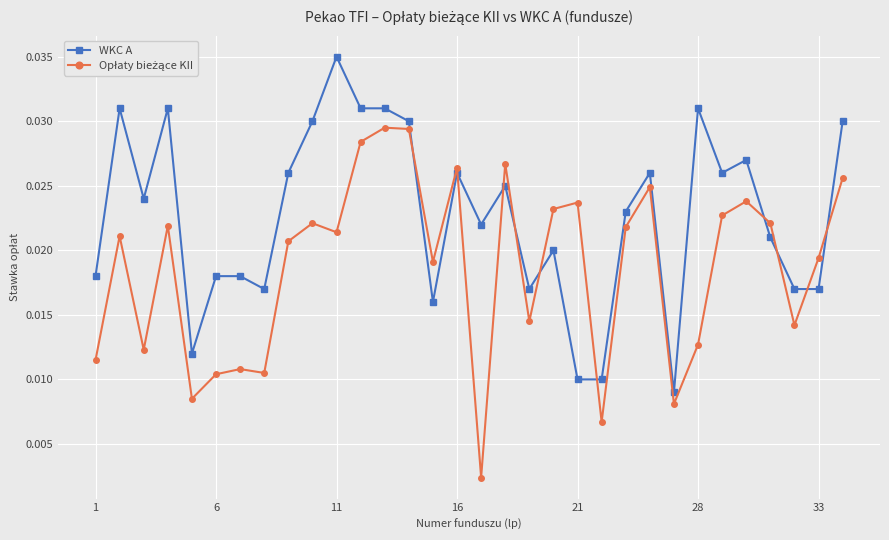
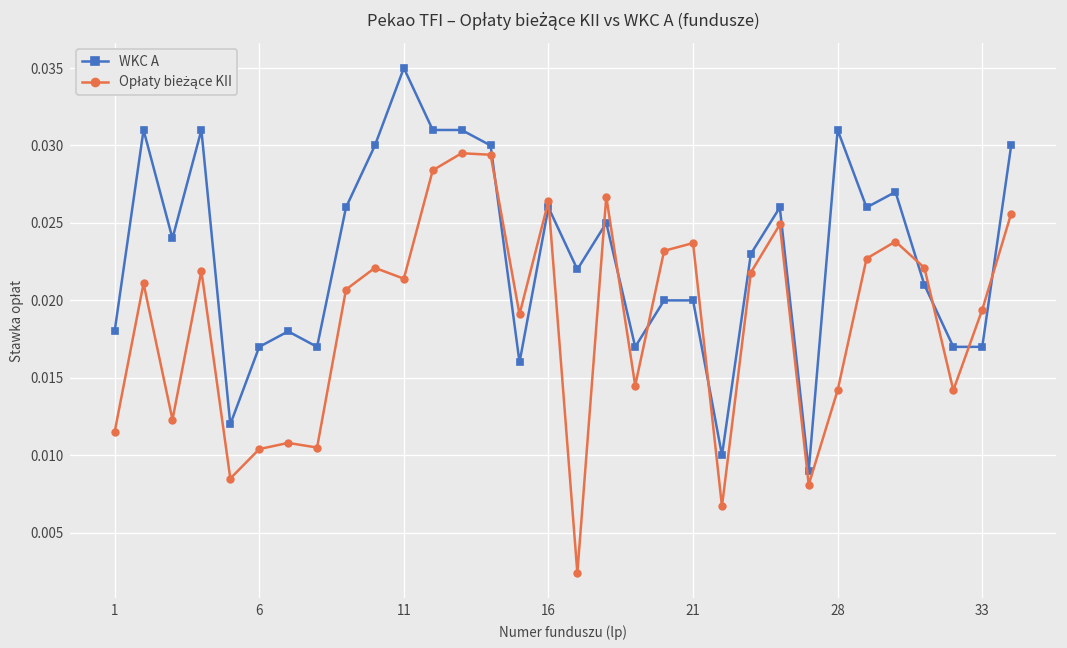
  {
    "WKC A": {
      "1": 0.018,
-     "6": 0.018,
+     "6": 0.017,
      "11": 0.035,
      "16": 0.026,
-     "21": 0.01,
+     "21": 0.02,
      "28": 0.031,
      "33": 0.017
    },
    "Opłaty bieżące KII": {
      "1": 0.0115,
      "6": 0.0104,
      "11": 0.0214,
      "16": 0.0264,
      "21": 0.0237,
-     "28": 0.0127,
+     "28": 0.0142,
      "33": 0.0194
    }
  }
